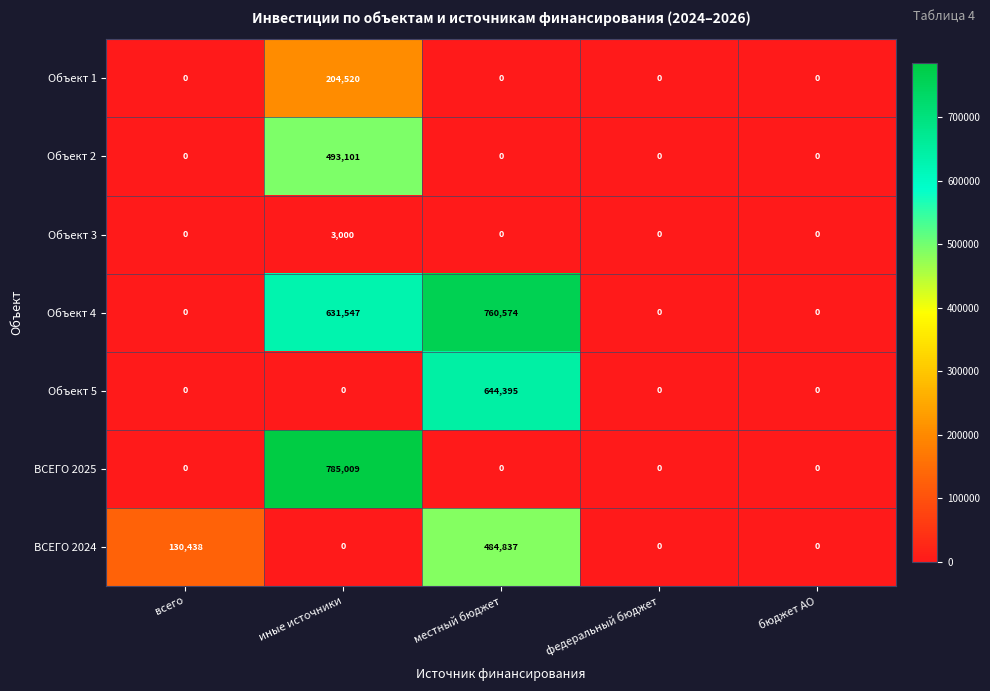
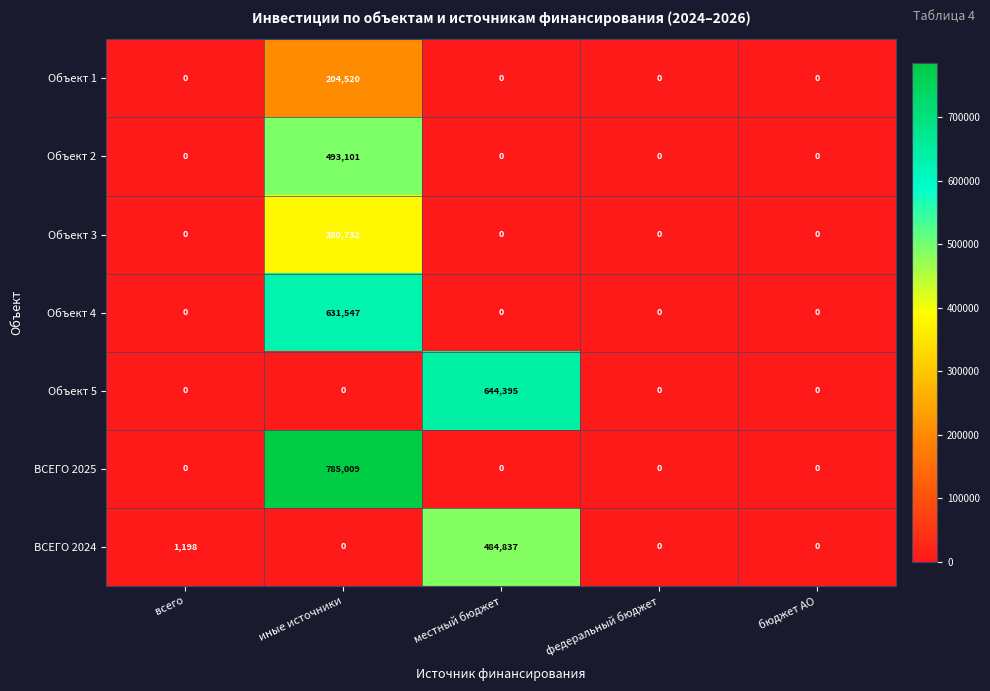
  {
    "Объект 1": {
      "всего": "0",
      "иные источники": "204,520",
      "местный бюджет": "0",
      "федеральный бюджет": "0",
      "бюджет АО": "0"
    },
    "Объект 2": {
      "всего": "0",
      "иные источники": "493,101",
      "местный бюджет": "0",
      "федеральный бюджет": "0",
      "бюджет АО": "0"
    },
    "Объект 3": {
      "всего": "0",
-     "иные источники": "3,000",
+     "иные источники": "380,732",
      "местный бюджет": "0",
      "федеральный бюджет": "0",
      "бюджет АО": "0"
    },
    "Объект 4": {
      "всего": "0",
      "иные источники": "631,547",
-     "местный бюджет": "760,574",
+     "местный бюджет": "0",
      "федеральный бюджет": "0",
      "бюджет АО": "0"
    },
    "Объект 5": {
      "всего": "0",
      "иные источники": "0",
      "местный бюджет": "644,395",
      "федеральный бюджет": "0",
      "бюджет АО": "0"
    },
    "ВСЕГО 2025": {
      "всего": "0",
      "иные источники": "785,009",
      "местный бюджет": "0",
      "федеральный бюджет": "0",
      "бюджет АО": "0"
    },
    "ВСЕГО 2024": {
-     "всего": "130,438",
+     "всего": "1,198",
      "иные источники": "0",
      "местный бюджет": "484,837",
      "федеральный бюджет": "0",
      "бюджет АО": "0"
    }
  }
